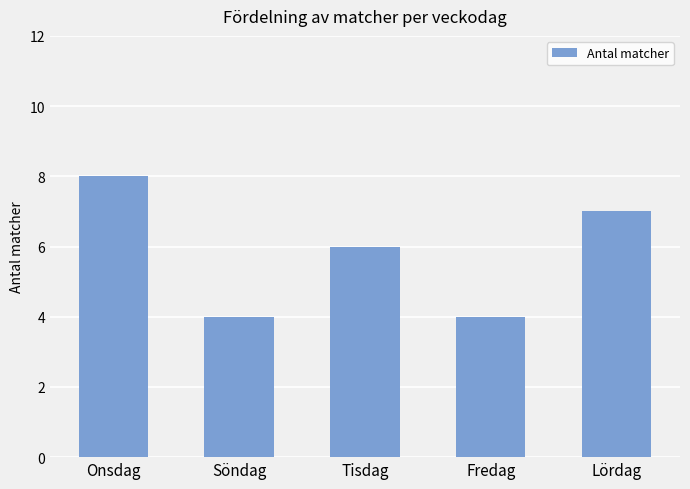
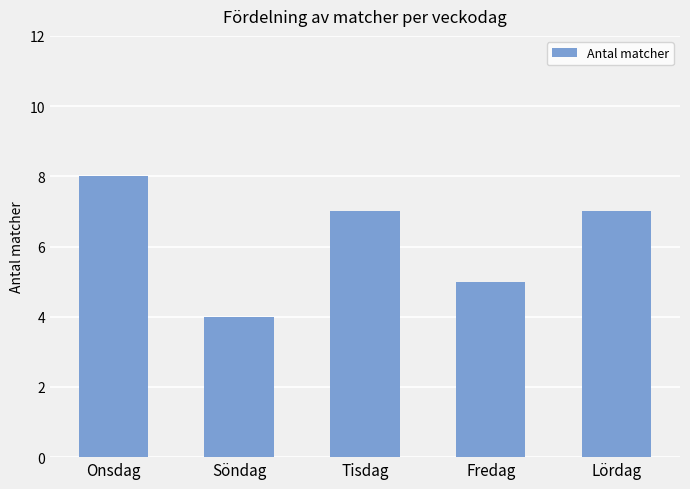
  {
    "Onsdag": 8,
    "Söndag": 4,
-   "Tisdag": 6,
-   "Fredag": 4,
+   "Tisdag": 7,
+   "Fredag": 5,
    "Lördag": 7
  }
